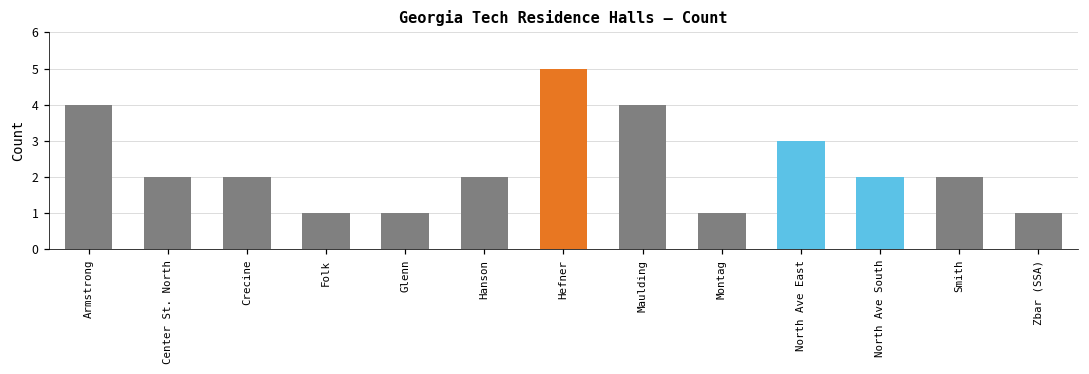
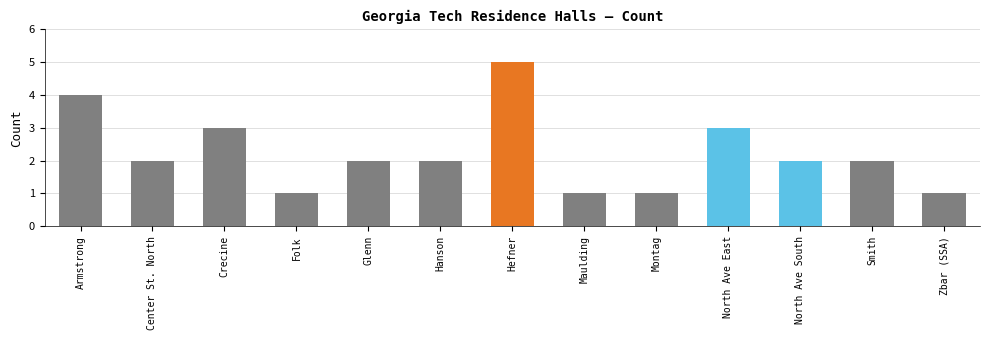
  {
    "Armstrong": 4,
    "Center St. North": 2,
-   "Crecine": 2,
+   "Crecine": 3,
    "Folk": 1,
-   "Glenn": 1,
+   "Glenn": 2,
    "Hanson": 2,
    "Hefner": 5,
-   "Maulding": 4,
+   "Maulding": 1,
    "Montag": 1,
    "North Ave East": 3,
    "North Ave South": 2,
    "Smith": 2,
    "Zbar (SSA)": 1
  }
